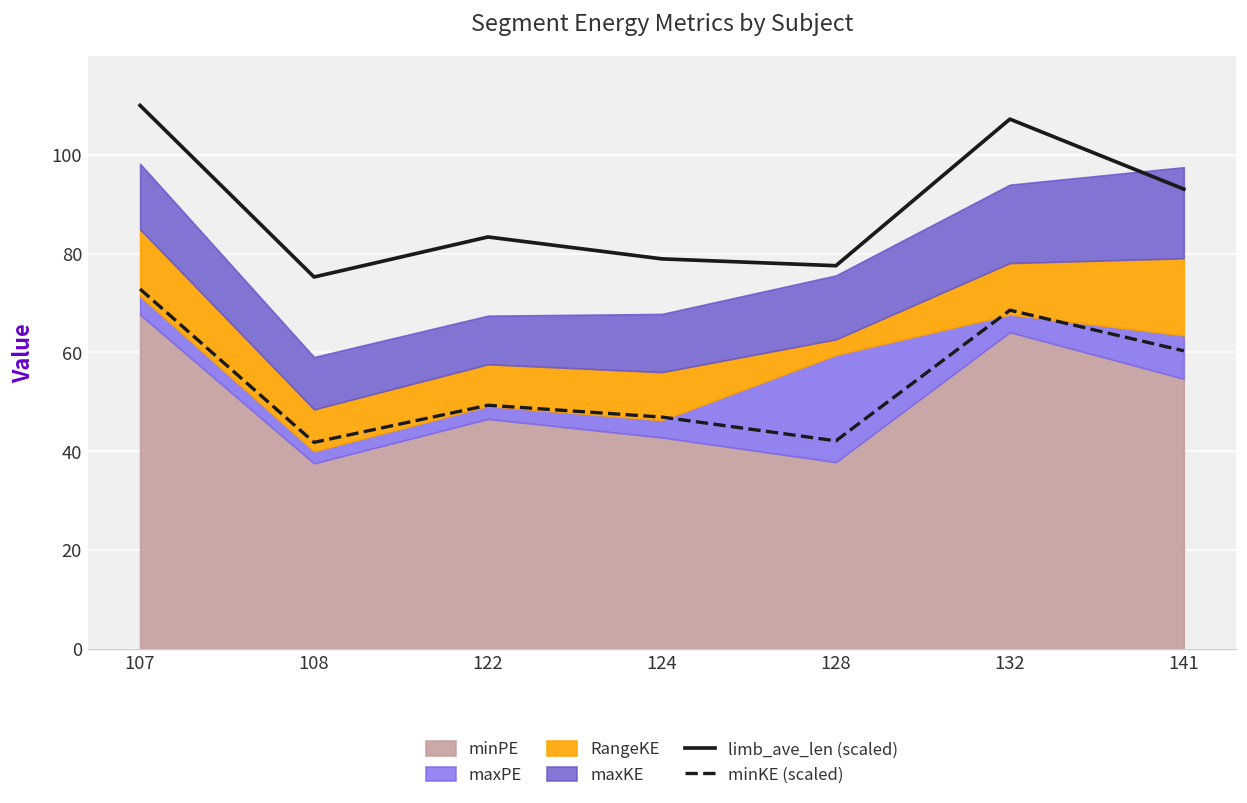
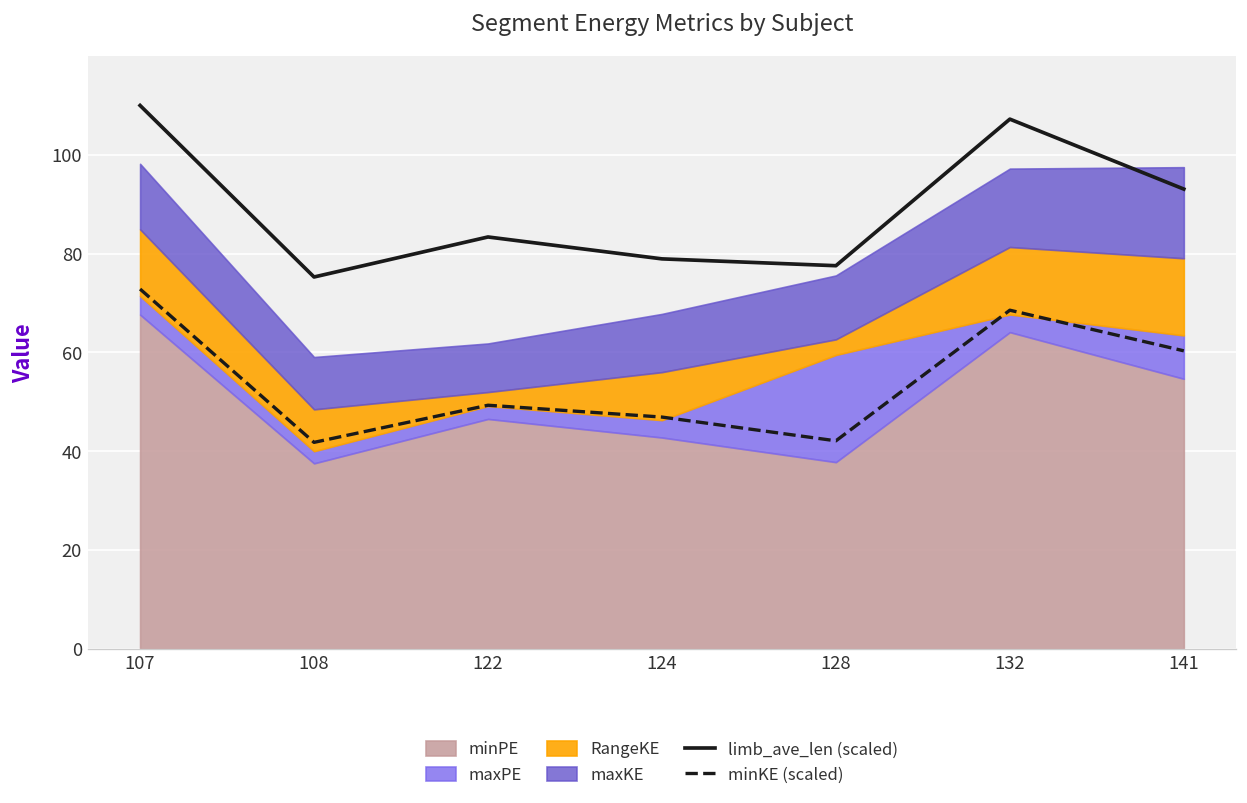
  {
    "minPE": {
      "107": 68,
      "108": 38,
      "122": 47,
      "124": 43,
      "128": 38,
      "132": 64,
      "141": 55
    },
    "RangeKE": {
      "107": 13,
      "108": 8,
-     "122": 8,
+     "122": 3,
      "124": 10,
      "128": 3,
-     "132": 10,
+     "132": 14,
      "141": 16
    }
  }
